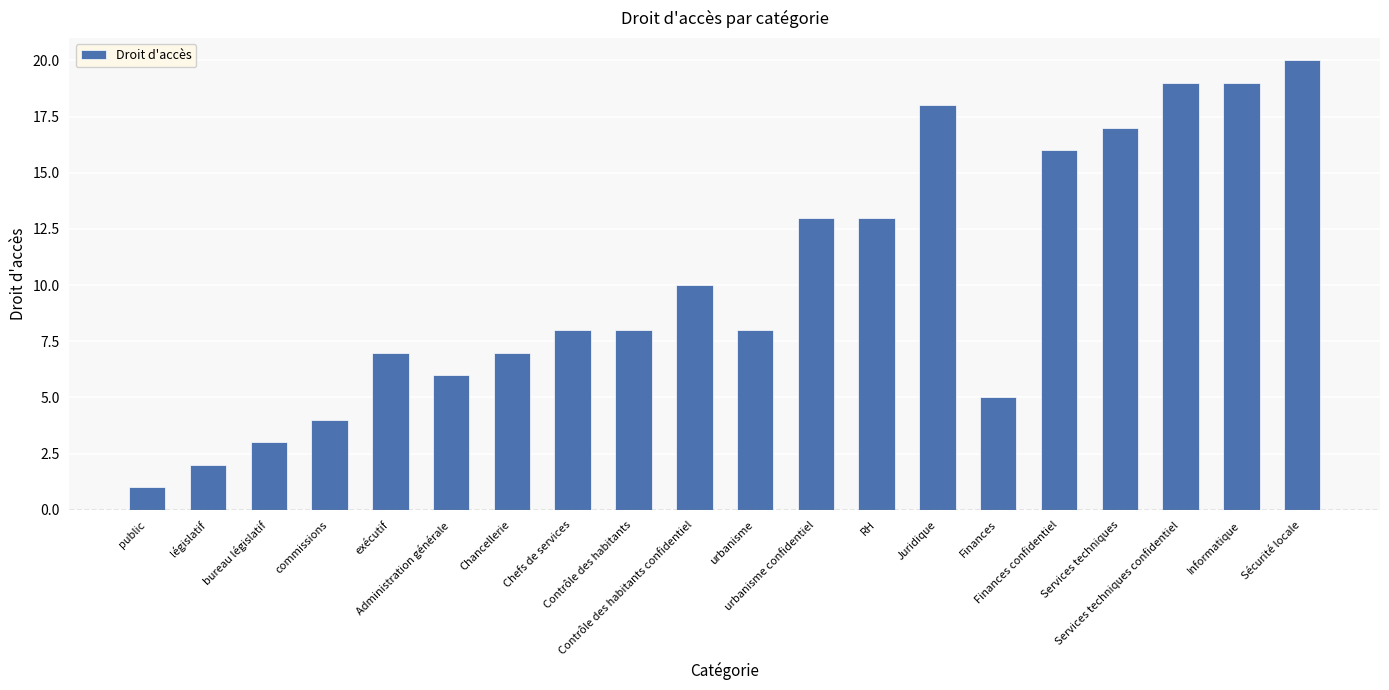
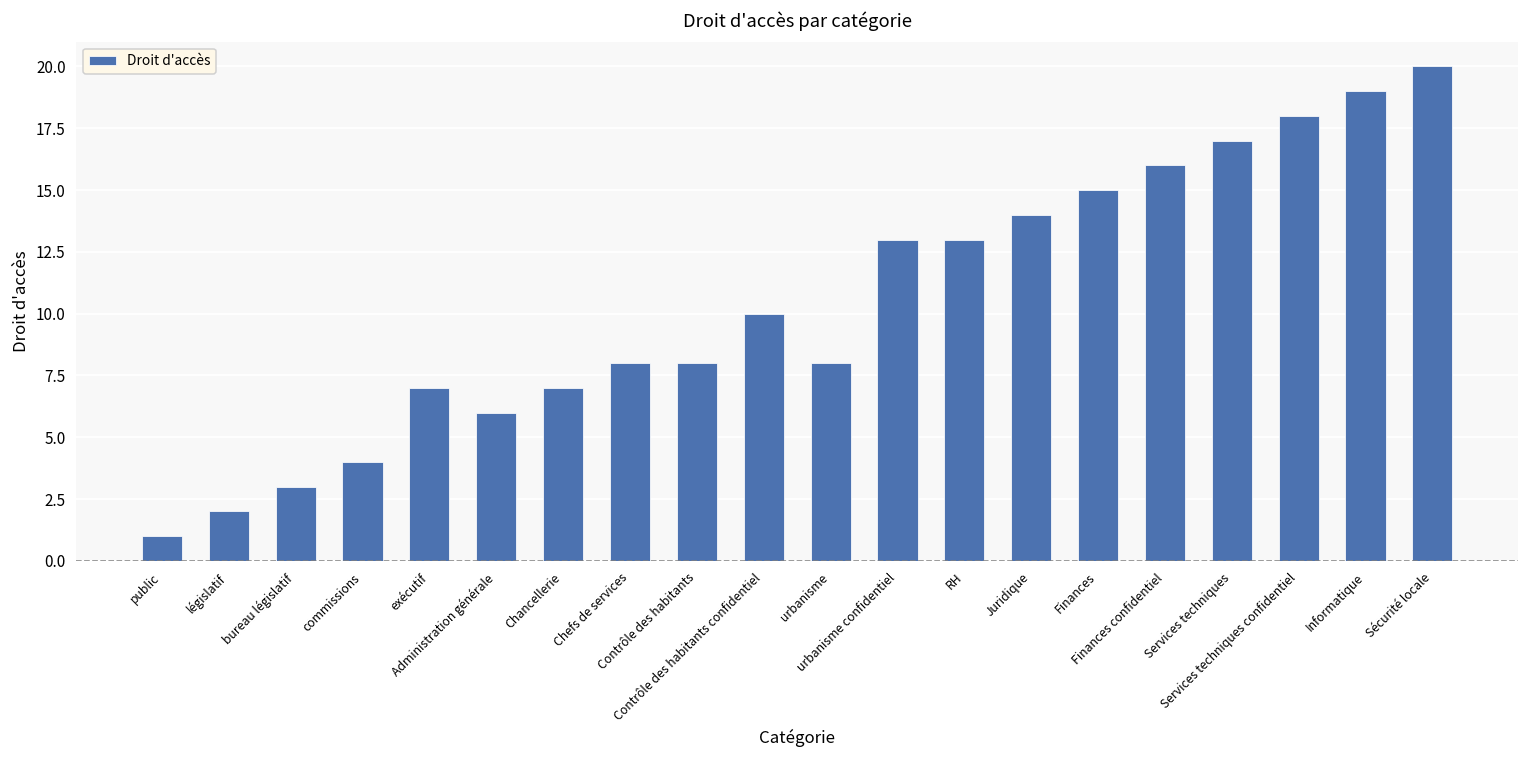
  {
    "public": 1,
    "législatif": 2,
    "bureau législatif": 3,
    "commissions": 4,
    "exécutif": 7,
    "Administration générale": 6,
    "Chancellerie": 7,
    "Chefs de services": 8,
    "Contrôle des habitants": 8,
    "Contrôle des habitants confidentiel": 10,
    "urbanisme": 8,
    "urbanisme confidentiel": 13,
    "RH": 13,
-   "Juridique": 18,
-   "Finances": 5,
+   "Juridique": 14,
+   "Finances": 15,
    "Finances confidentiel": 16,
    "Services techniques": 17,
-   "Services techniques confidentiel": 19,
+   "Services techniques confidentiel": 18,
    "Informatique": 19,
    "Sécurité locale": 20
  }
